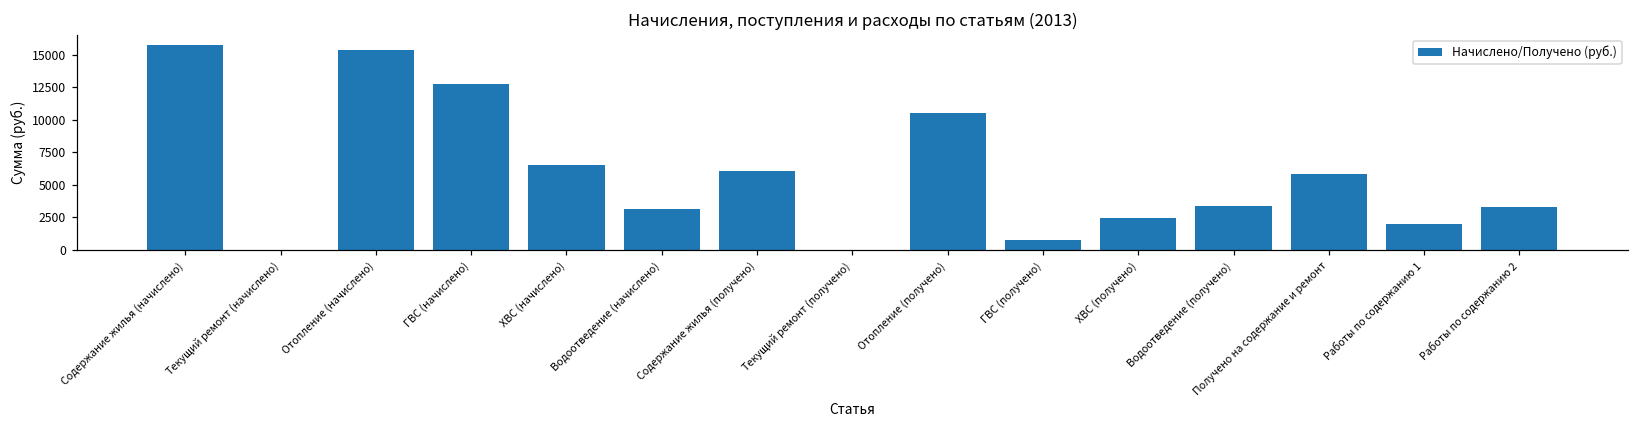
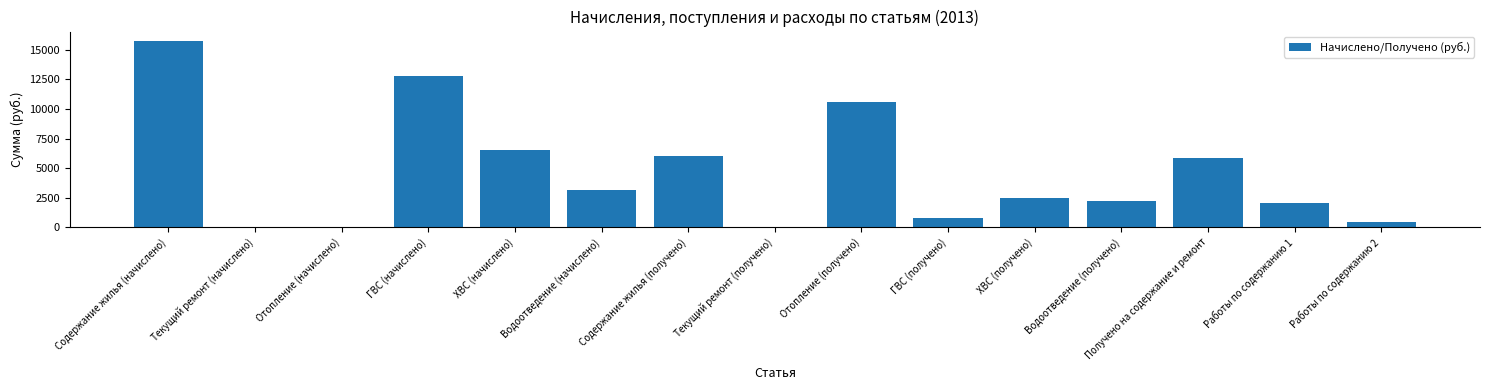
  {
    "Содержание жилья (начислено)": 15800,
    "Текущий ремонт (начислено)": 0,
-   "Отопление (начислено)": 15400,
+   "Отопление (начислено)": 0,
    "ГВС (начислено)": 12800,
    "ХВС (начислено)": 6500,
    "Водоотведение (начислено)": 3100,
    "Содержание жилья (получено)": 6100,
    "Текущий ремонт (получено)": 0,
    "Отопление (получено)": 10600,
    "ГВС (получено)": 800,
    "ХВС (получено)": 2500,
-   "Водоотведение (получено)": 3400,
+   "Водоотведение (получено)": 2300,
    "Получено на содержание и ремонт": 5800,
    "Работы по содержанию 1": 2000,
-   "Работы по содержанию 2": 3300
+   "Работы по содержанию 2": 400
  }
